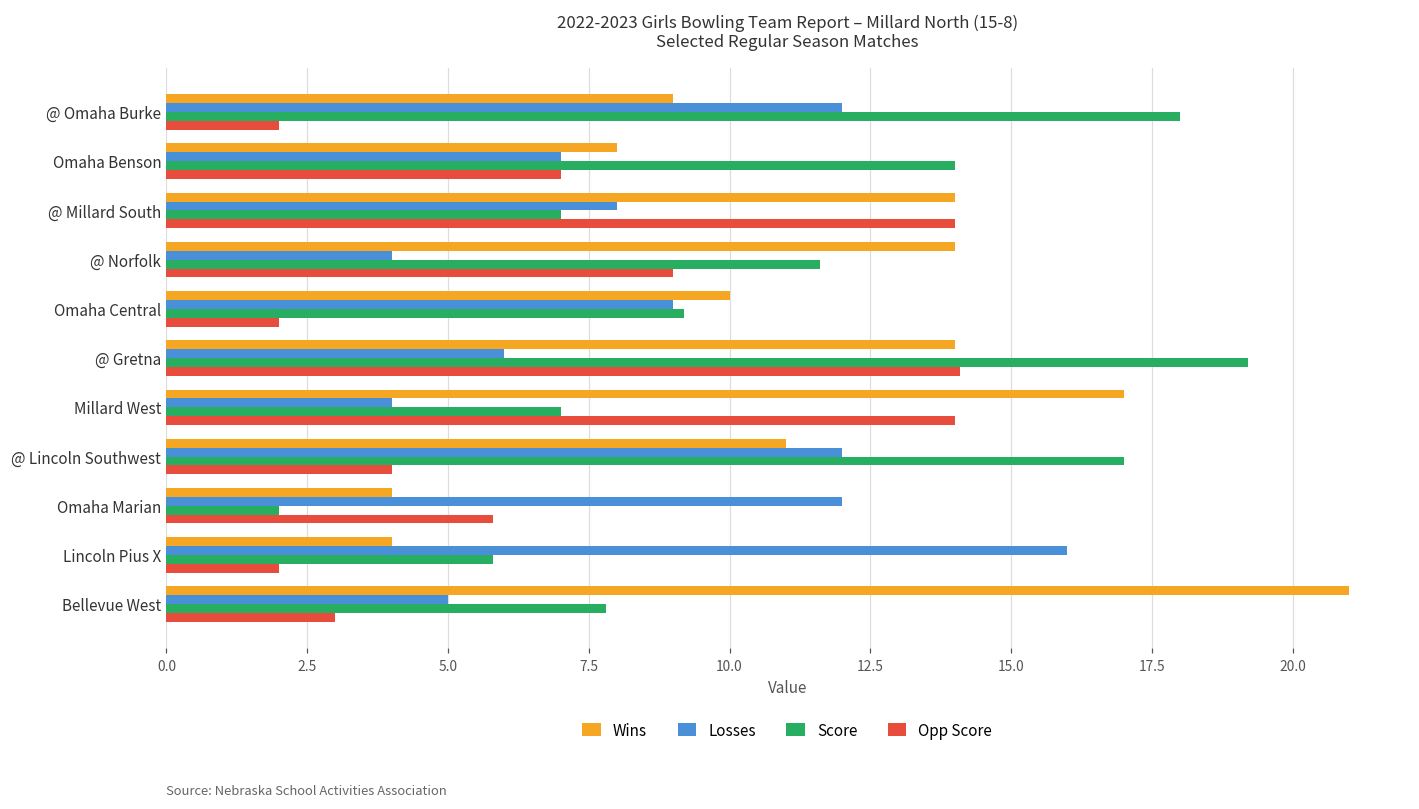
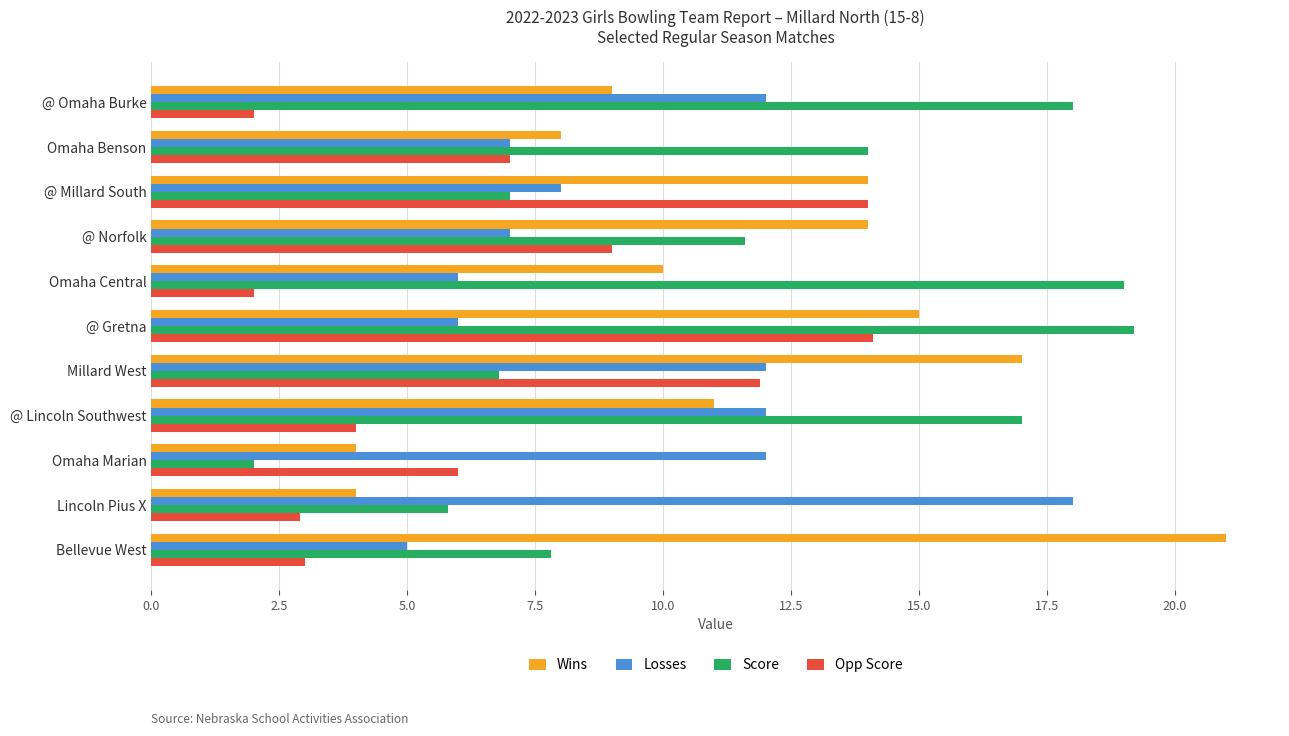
  {
    "Wins": {
      "@ Omaha Burke": 9,
      "Omaha Benson": 8,
      "@ Millard South": 14,
      "@ Norfolk": 14,
      "Omaha Central": 10,
-     "@ Gretna": 14,
+     "@ Gretna": 15,
      "Millard West": 17,
      "@ Lincoln Southwest": 11,
      "Omaha Marian": 4,
      "Lincoln Pius X": 4,
      "Bellevue West": 21
    },
    "Losses": {
      "@ Omaha Burke": 12,
      "Omaha Benson": 7,
      "@ Millard South": 8,
-     "@ Norfolk": 4,
-     "Omaha Central": 9,
+     "@ Norfolk": 7,
+     "Omaha Central": 6,
      "@ Gretna": 6,
-     "Millard West": 4,
+     "Millard West": 12,
      "@ Lincoln Southwest": 12,
      "Omaha Marian": 12,
-     "Lincoln Pius X": 16,
+     "Lincoln Pius X": 18,
      "Bellevue West": 5
    },
    "Score": {
      "@ Omaha Burke": 18.0,
      "Omaha Benson": 14.0,
      "@ Millard South": 7.0,
      "@ Norfolk": 11.6,
-     "Omaha Central": 9.2,
+     "Omaha Central": 19.0,
      "@ Gretna": 19.2,
-     "Millard West": 7.0,
+     "Millard West": 6.8,
      "@ Lincoln Southwest": 17.0,
      "Omaha Marian": 2.0,
      "Lincoln Pius X": 5.8,
      "Bellevue West": 7.8
    },
    "Opp Score": {
      "@ Omaha Burke": 2.0,
      "Omaha Benson": 7.0,
      "@ Millard South": 14.0,
      "@ Norfolk": 9.0,
      "Omaha Central": 2.0,
      "@ Gretna": 14.1,
-     "Millard West": 14.0,
+     "Millard West": 11.9,
      "@ Lincoln Southwest": 4.0,
-     "Omaha Marian": 5.8,
-     "Lincoln Pius X": 2.0,
+     "Omaha Marian": 6.0,
+     "Lincoln Pius X": 2.9,
      "Bellevue West": 3.0
    }
  }
